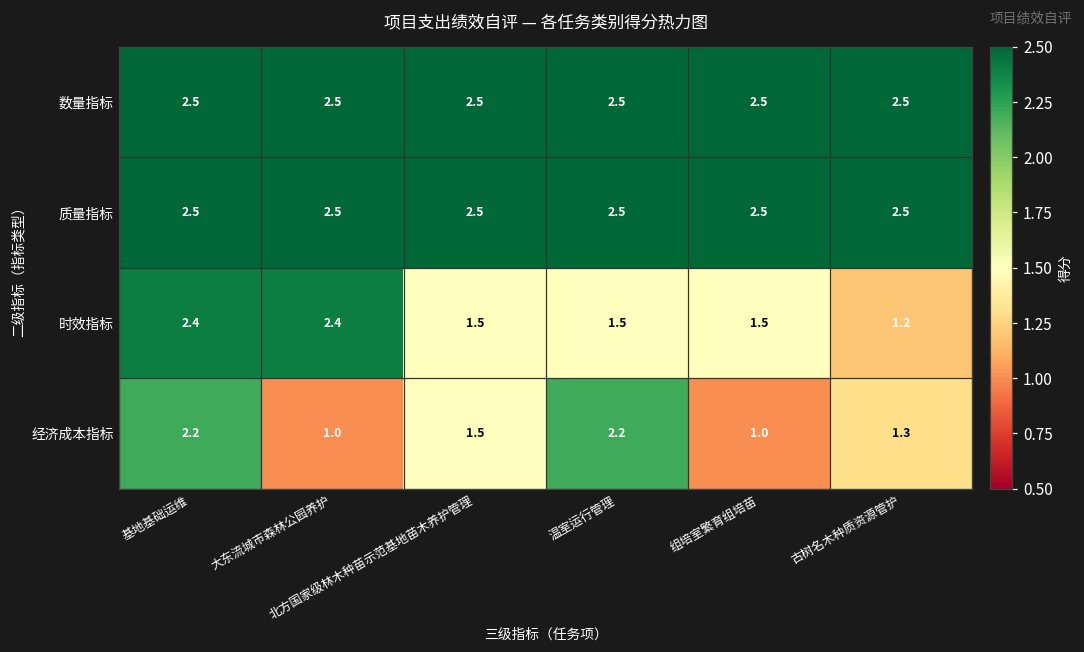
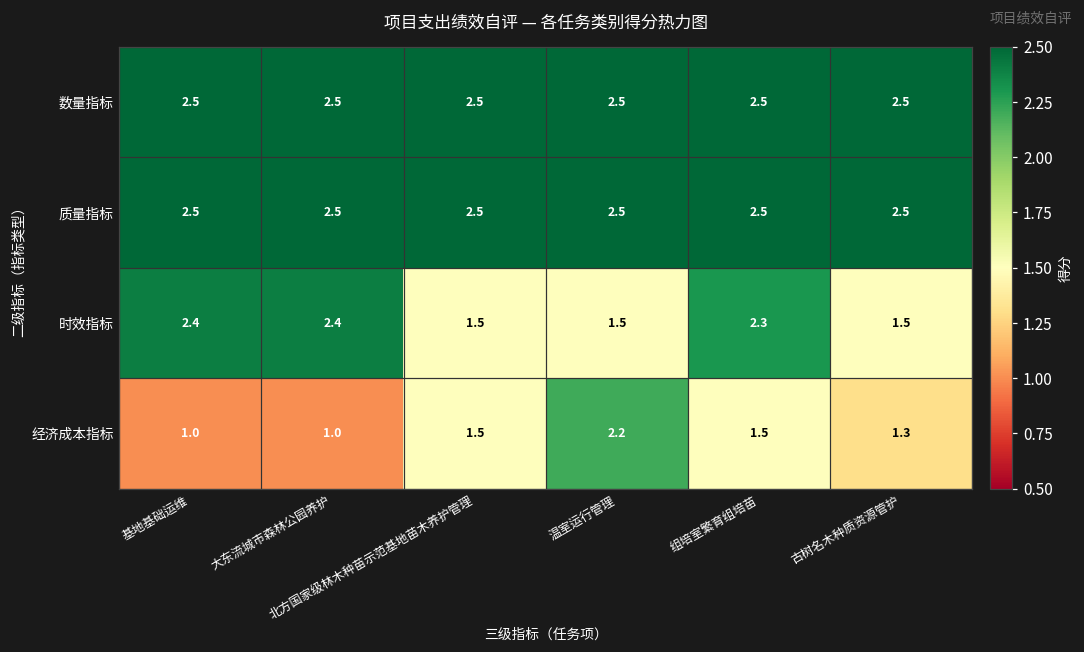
  {
    "数量指标": {
      "基地基础运维": 2.5,
      "大东流城市森林公园养护": 2.5,
      "北方国家级林木种苗示范基地苗木养护管理": 2.5,
      "温室运行管理": 2.5,
      "组培室繁育组培苗": 2.5,
      "古树名木种质资源管护": 2.5
    },
    "质量指标": {
      "基地基础运维": 2.5,
      "大东流城市森林公园养护": 2.5,
      "北方国家级林木种苗示范基地苗木养护管理": 2.5,
      "温室运行管理": 2.5,
      "组培室繁育组培苗": 2.5,
      "古树名木种质资源管护": 2.5
    },
    "时效指标": {
      "基地基础运维": 2.4,
      "大东流城市森林公园养护": 2.4,
      "北方国家级林木种苗示范基地苗木养护管理": 1.5,
      "温室运行管理": 1.5,
-     "组培室繁育组培苗": 1.5,
-     "古树名木种质资源管护": 1.2
+     "组培室繁育组培苗": 2.3,
+     "古树名木种质资源管护": 1.5
    },
    "经济成本指标": {
-     "基地基础运维": 2.2,
+     "基地基础运维": 1.0,
      "大东流城市森林公园养护": 1.0,
      "北方国家级林木种苗示范基地苗木养护管理": 1.5,
      "温室运行管理": 2.2,
-     "组培室繁育组培苗": 1.0,
+     "组培室繁育组培苗": 1.5,
      "古树名木种质资源管护": 1.3
    }
  }
